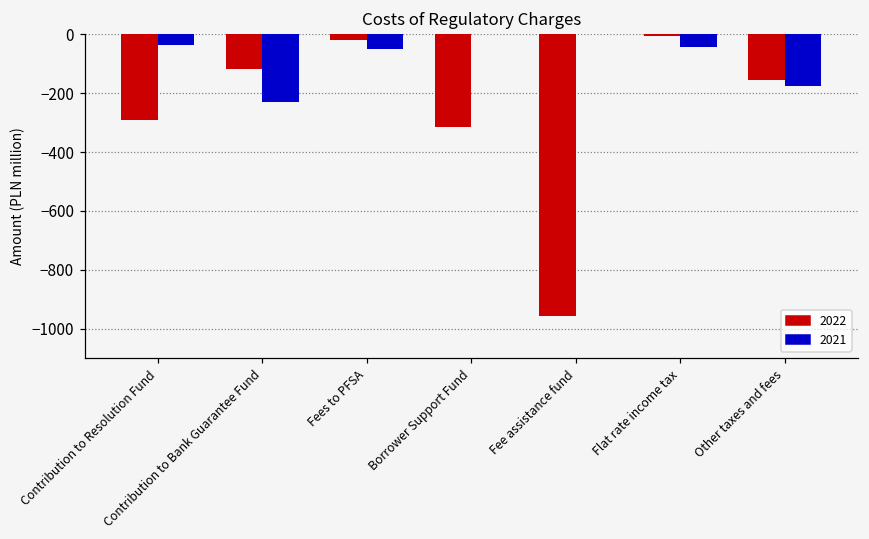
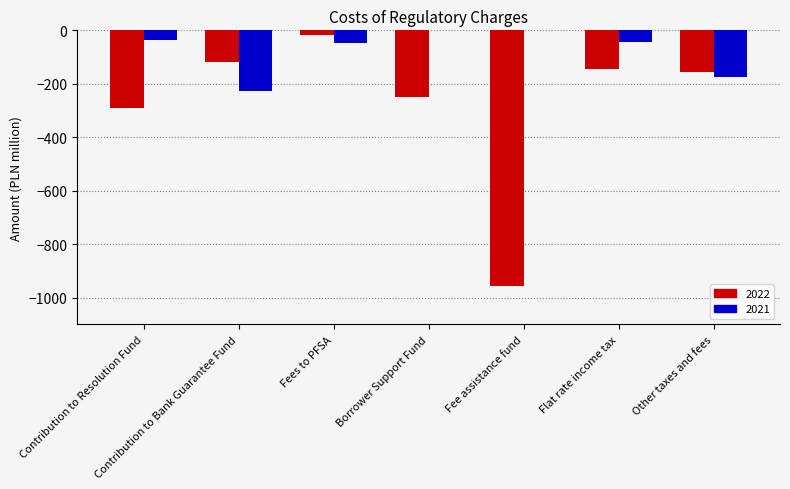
  {
    "2022": {
      "Contribution to Resolution Fund": -290,
      "Contribution to Bank Guarantee Fund": -120,
      "Fees to PFSA": -20,
-     "Borrower Support Fund": -310,
+     "Borrower Support Fund": -250,
      "Fee assistance fund": -960,
-     "Flat rate income tax": -10,
+     "Flat rate income tax": -150,
      "Other taxes and fees": -160
    },
    "2021": {
      "Contribution to Resolution Fund": -40,
      "Contribution to Bank Guarantee Fund": -230,
      "Fees to PFSA": -50,
      "Borrower Support Fund": 0,
      "Fee assistance fund": 0,
      "Flat rate income tax": -40,
      "Other taxes and fees": -170
    }
  }
